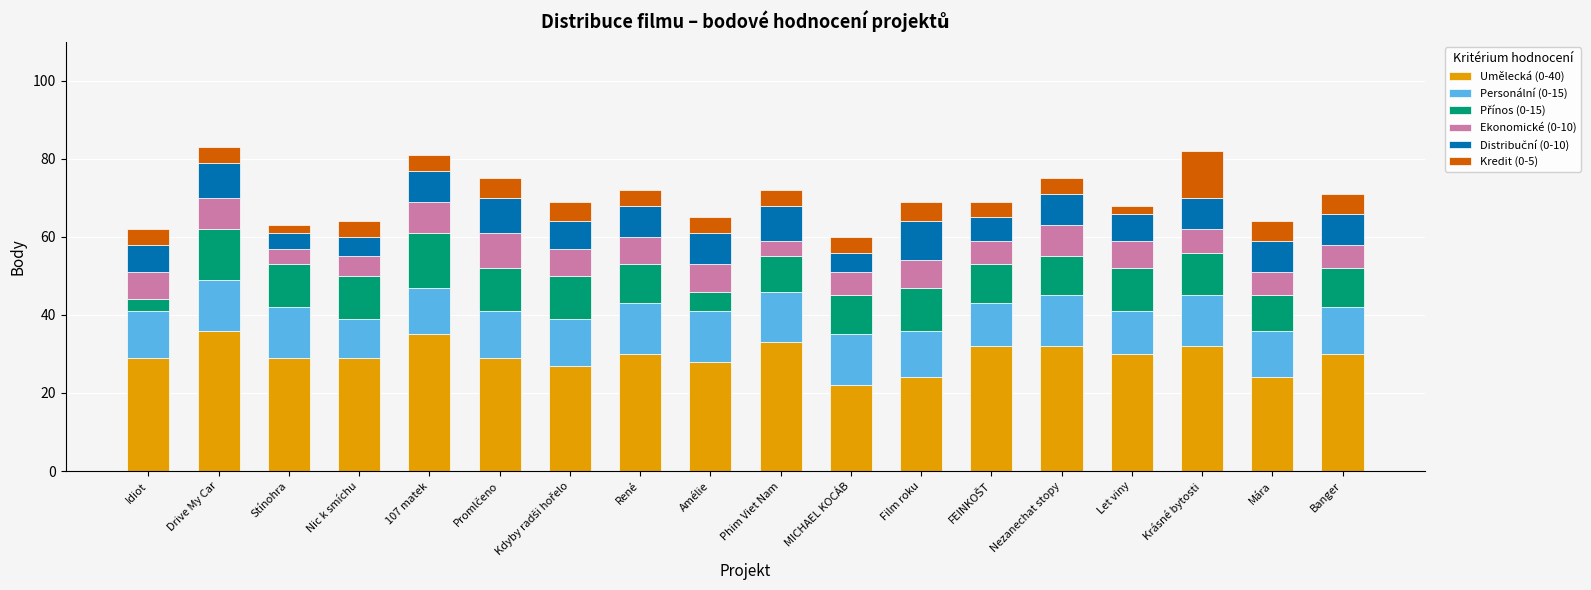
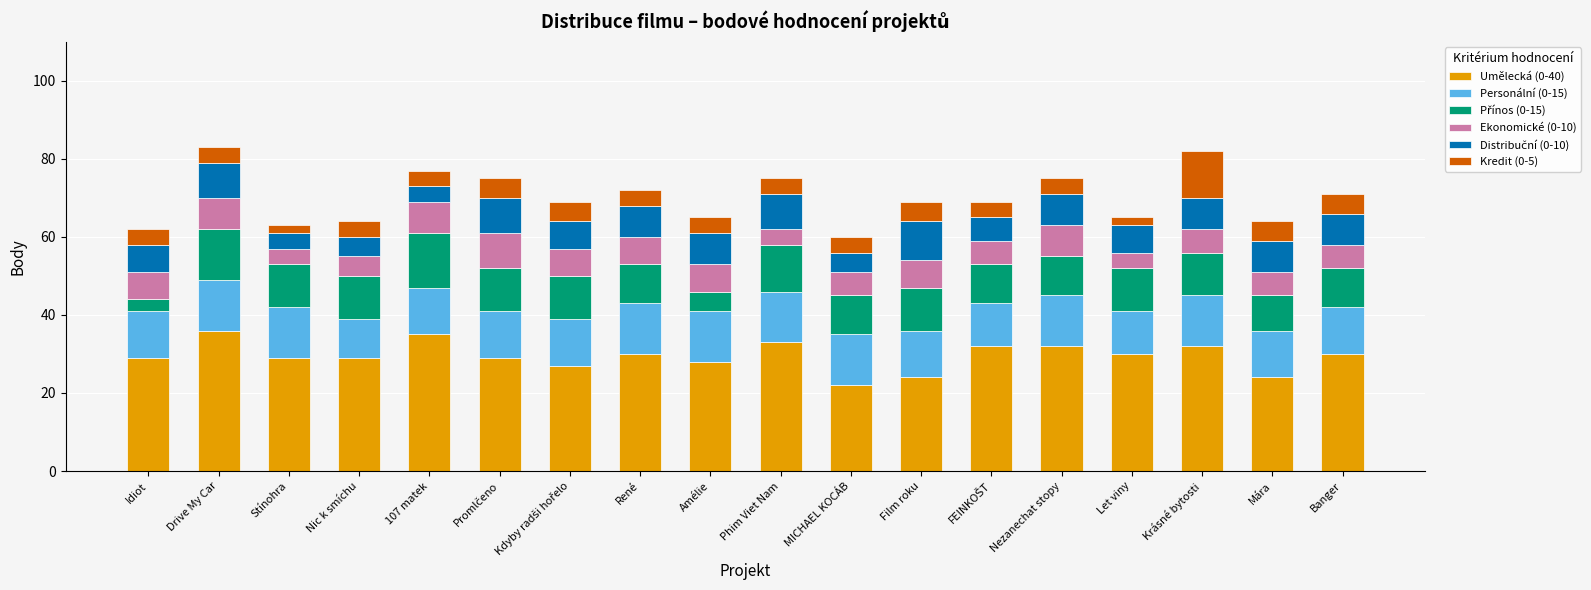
  {
    "Umělecká (0-40)": {
      "Idiot": 29,
      "Drive My Car": 36,
      "Stínohra": 29,
      "Nic k smíchu": 29,
      "107 matek": 35,
      "Promlčeno": 29,
      "Kdyby radši hořelo": 27,
      "René": 30,
      "Amélie": 28,
      "Phim Viet Nam": 33,
      "MICHAEL KOCÁB": 22,
      "Film roku": 24,
      "FEINKOŠT": 32,
      "Nezanechat stopy": 32,
      "Let viny": 30,
      "Krásné bytosti": 32,
      "Mára": 24,
      "Banger": 30
    },
    "Personální (0-15)": {
      "Idiot": 12,
      "Drive My Car": 13,
      "Stínohra": 13,
      "Nic k smíchu": 10,
      "107 matek": 12,
      "Promlčeno": 12,
      "Kdyby radši hořelo": 12,
      "René": 13,
      "Amélie": 13,
      "Phim Viet Nam": 13,
      "MICHAEL KOCÁB": 13,
      "Film roku": 12,
      "FEINKOŠT": 11,
      "Nezanechat stopy": 13,
      "Let viny": 11,
      "Krásné bytosti": 13,
      "Mára": 12,
      "Banger": 12
    },
    "Přínos (0-15)": {
      "Idiot": 3,
      "Drive My Car": 13,
      "Stínohra": 11,
      "Nic k smíchu": 11,
      "107 matek": 14,
      "Promlčeno": 11,
      "Kdyby radši hořelo": 11,
      "René": 10,
      "Amélie": 5,
-     "Phim Viet Nam": 9,
+     "Phim Viet Nam": 12,
      "MICHAEL KOCÁB": 10,
      "Film roku": 11,
      "FEINKOŠT": 10,
      "Nezanechat stopy": 10,
      "Let viny": 11,
      "Krásné bytosti": 11,
      "Mára": 9,
      "Banger": 10
    },
    "Ekonomické (0-10)": {
      "Idiot": 7,
      "Drive My Car": 8,
      "Stínohra": 4,
      "Nic k smíchu": 5,
      "107 matek": 8,
      "Promlčeno": 9,
      "Kdyby radši hořelo": 7,
      "René": 7,
      "Amélie": 7,
      "Phim Viet Nam": 4,
      "MICHAEL KOCÁB": 6,
      "Film roku": 7,
      "FEINKOŠT": 6,
      "Nezanechat stopy": 8,
-     "Let viny": 7,
+     "Let viny": 4,
      "Krásné bytosti": 6,
      "Mára": 6,
      "Banger": 6
    },
    "Distribuční (0-10)": {
      "Idiot": 7,
      "Drive My Car": 9,
      "Stínohra": 4,
      "Nic k smíchu": 5,
-     "107 matek": 8,
+     "107 matek": 4,
      "Promlčeno": 9,
      "Kdyby radši hořelo": 7,
      "René": 8,
      "Amélie": 8,
      "Phim Viet Nam": 9,
      "MICHAEL KOCÁB": 5,
      "Film roku": 10,
      "FEINKOŠT": 6,
      "Nezanechat stopy": 8,
      "Let viny": 7,
      "Krásné bytosti": 8,
      "Mára": 8,
      "Banger": 8
    },
    "Kredit (0-5)": {
      "Idiot": 4,
      "Drive My Car": 4,
      "Stínohra": 2,
      "Nic k smíchu": 4,
      "107 matek": 4,
      "Promlčeno": 5,
      "Kdyby radši hořelo": 5,
      "René": 4,
      "Amélie": 4,
      "Phim Viet Nam": 4,
      "MICHAEL KOCÁB": 4,
      "Film roku": 5,
      "FEINKOŠT": 4,
      "Nezanechat stopy": 4,
      "Let viny": 2,
      "Krásné bytosti": 12,
      "Mára": 5,
      "Banger": 5
    }
  }
